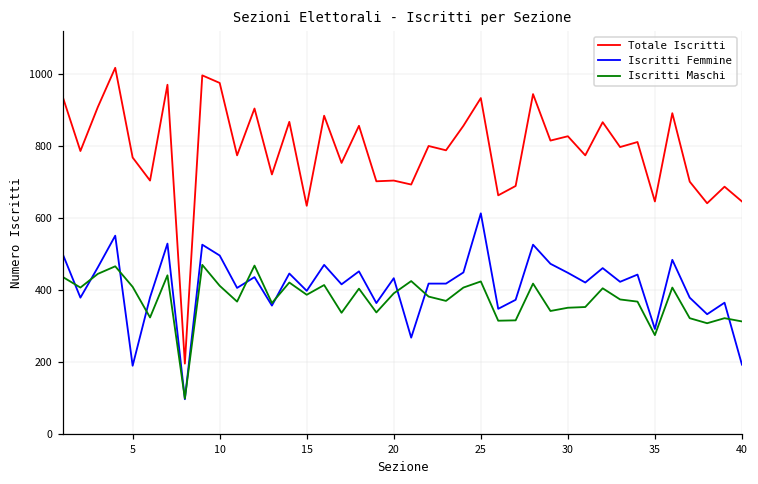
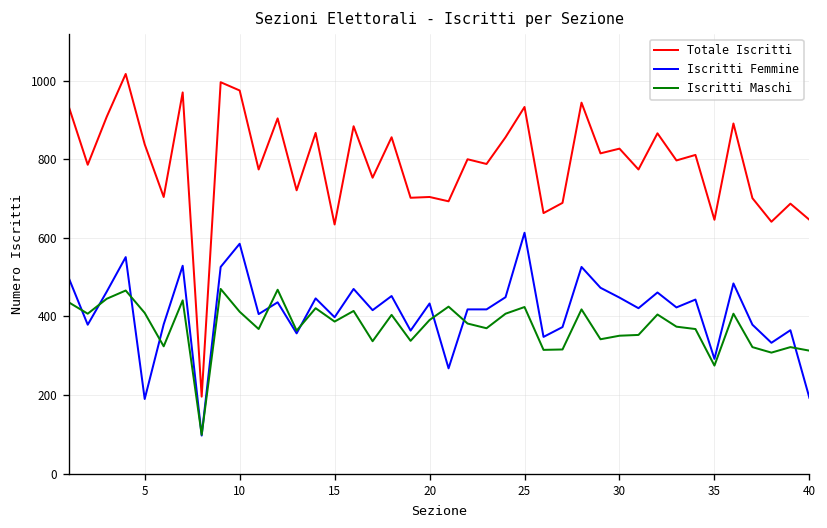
  {
    "Totale Iscritti": {
-     "5": 770,
+     "5": 840,
      "10": 980,
      "15": 630,
      "20": 700,
      "25": 930,
      "30": 830,
      "35": 650,
      "40": 650
    },
    "Iscritti Femmine": {
      "5": 190,
-     "10": 500,
+     "10": 590,
      "15": 400,
      "20": 430,
      "25": 610,
      "30": 450,
      "35": 290,
      "40": 190
    },
    "Iscritti Maschi": {
      "5": 410,
      "10": 410,
      "15": 390,
      "20": 390,
      "25": 420,
      "30": 350,
      "35": 280,
      "40": 310
    }
  }
